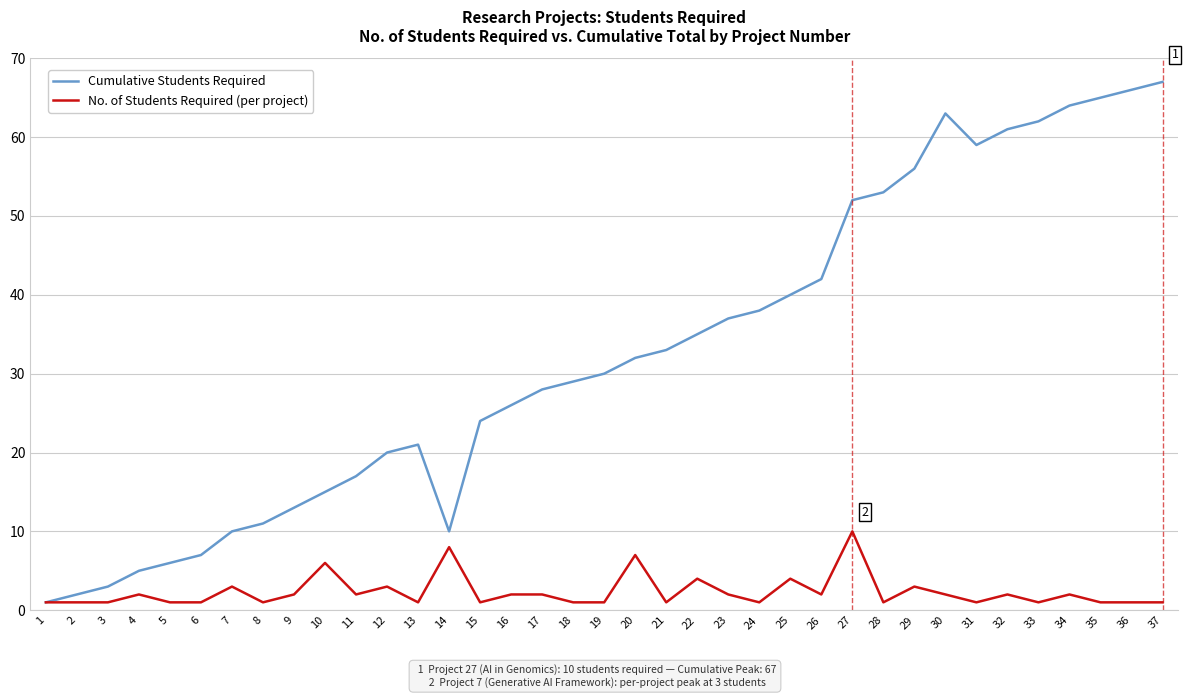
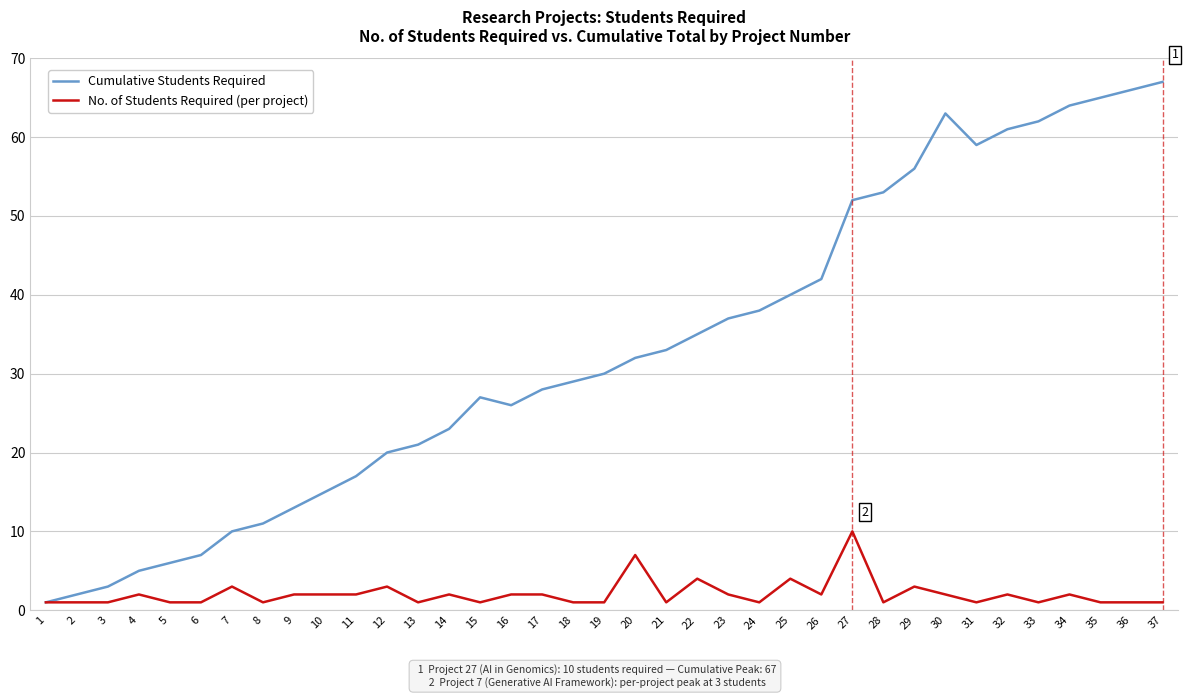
  {
    "Cumulative Students Required": {
      "2": 2,
      "3": 3,
      "4": 5,
      "5": 6,
      "6": 7,
      "7": 10,
      "8": 11,
      "9": 13,
      "10": 15,
      "11": 17,
      "12": 20,
      "13": 21,
-     "14": 10,
-     "15": 24,
+     "14": 23,
+     "15": 27,
      "16": 26,
      "17": 28,
      "18": 29,
      "19": 30,
      "20": 32,
      "21": 33,
      "22": 35,
      "23": 37,
      "24": 38,
      "25": 40,
      "26": 42,
      "27": 52,
      "28": 53,
      "29": 56,
      "30": 63,
      "31": 59,
      "32": 61,
      "33": 62,
      "34": 64,
      "35": 65,
      "36": 66
    },
    "No. of Students Required (per project)": {
      "2": 1,
      "3": 1,
      "4": 2,
      "5": 1,
      "6": 1,
      "7": 3,
      "8": 1,
      "9": 2,
-     "10": 6,
+     "10": 2,
      "11": 2,
      "12": 3,
      "13": 1,
-     "14": 8,
+     "14": 2,
      "15": 1,
      "16": 2,
      "17": 2,
      "18": 1,
      "19": 1,
      "20": 7,
      "21": 1,
      "22": 4,
      "23": 2,
      "24": 1,
      "25": 4,
      "26": 2,
      "28": 1,
      "29": 3,
      "30": 2,
      "31": 1,
      "32": 2,
      "33": 1,
      "34": 2,
      "35": 1,
      "36": 1,
      "37": 1
    }
  }
